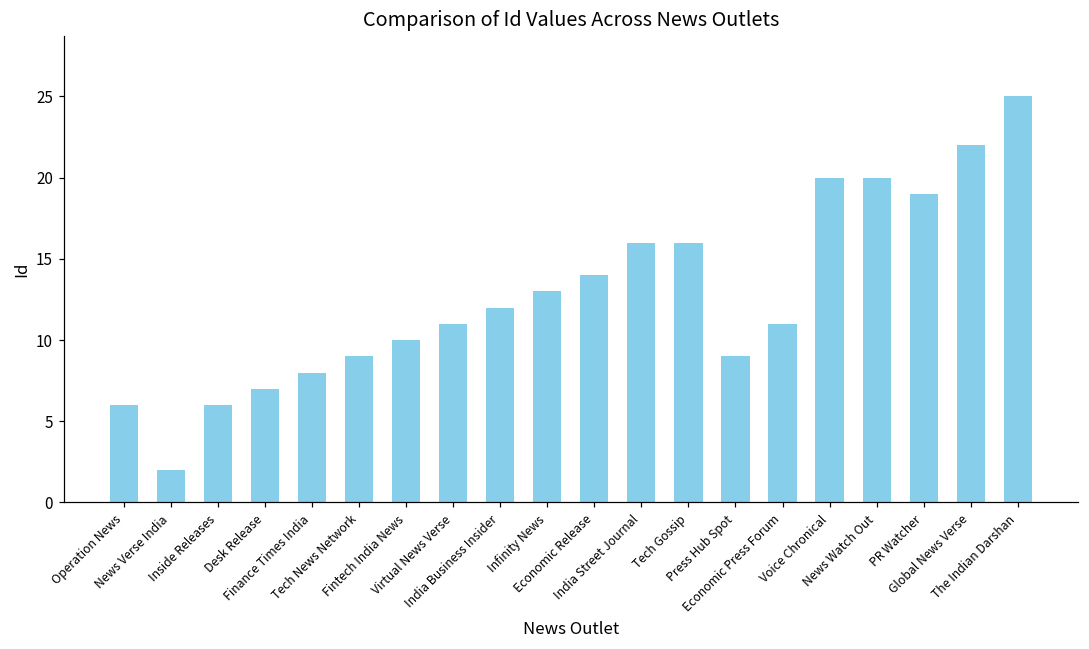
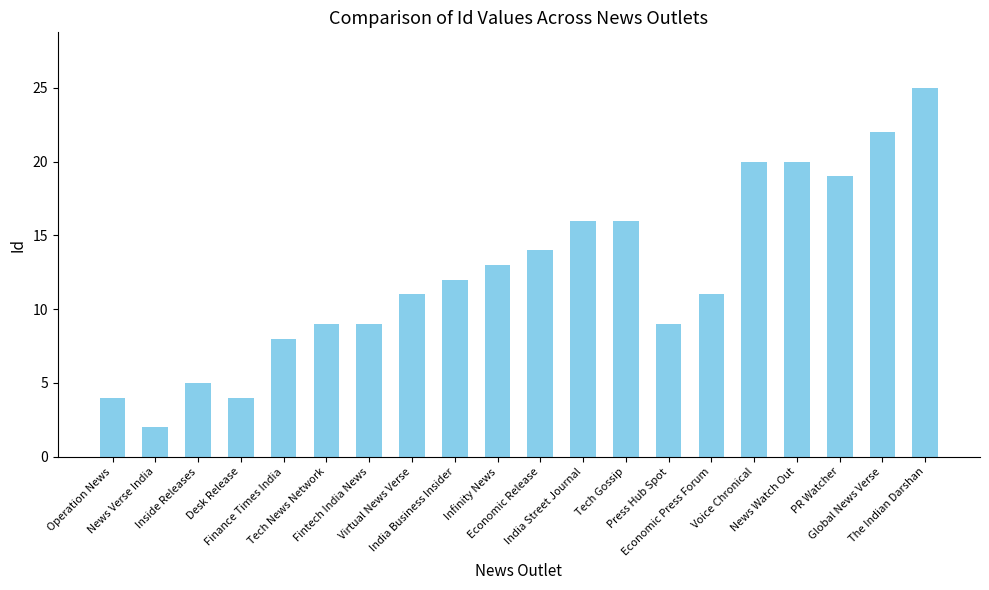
  {
-   "Operation News": 6,
+   "Operation News": 4,
    "News Verse India": 2,
-   "Inside Releases": 6,
-   "Desk Release": 7,
+   "Inside Releases": 5,
+   "Desk Release": 4,
    "Finance Times India": 8,
    "Tech News Network": 9,
-   "Fintech India News": 10,
+   "Fintech India News": 9,
    "Virtual News Verse": 11,
    "India Business Insider": 12,
    "Infinity News": 13,
    "Economic Release": 14,
    "India Street Journal": 16,
    "Tech Gossip": 16,
    "Press Hub Spot": 9,
    "Economic Press Forum": 11,
    "Voice Chronical": 20,
    "News Watch Out": 20,
    "PR Watcher": 19,
    "Global News Verse": 22,
    "The Indian Darshan": 25
  }
